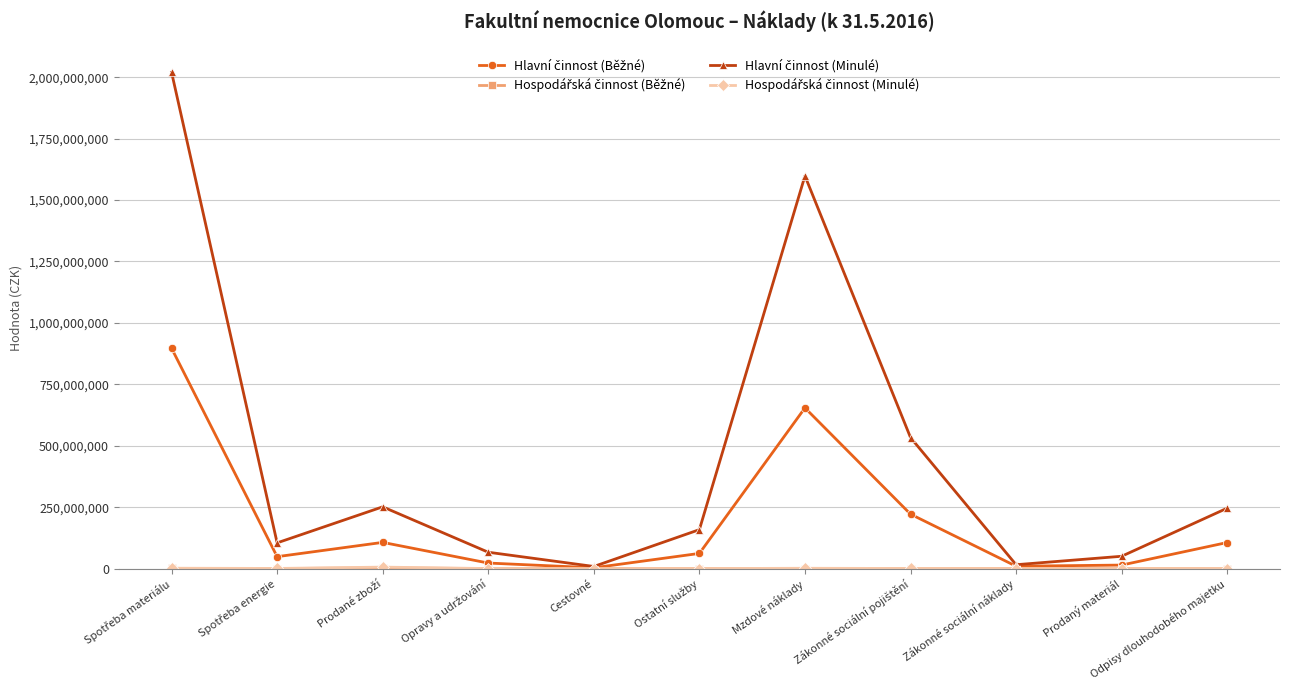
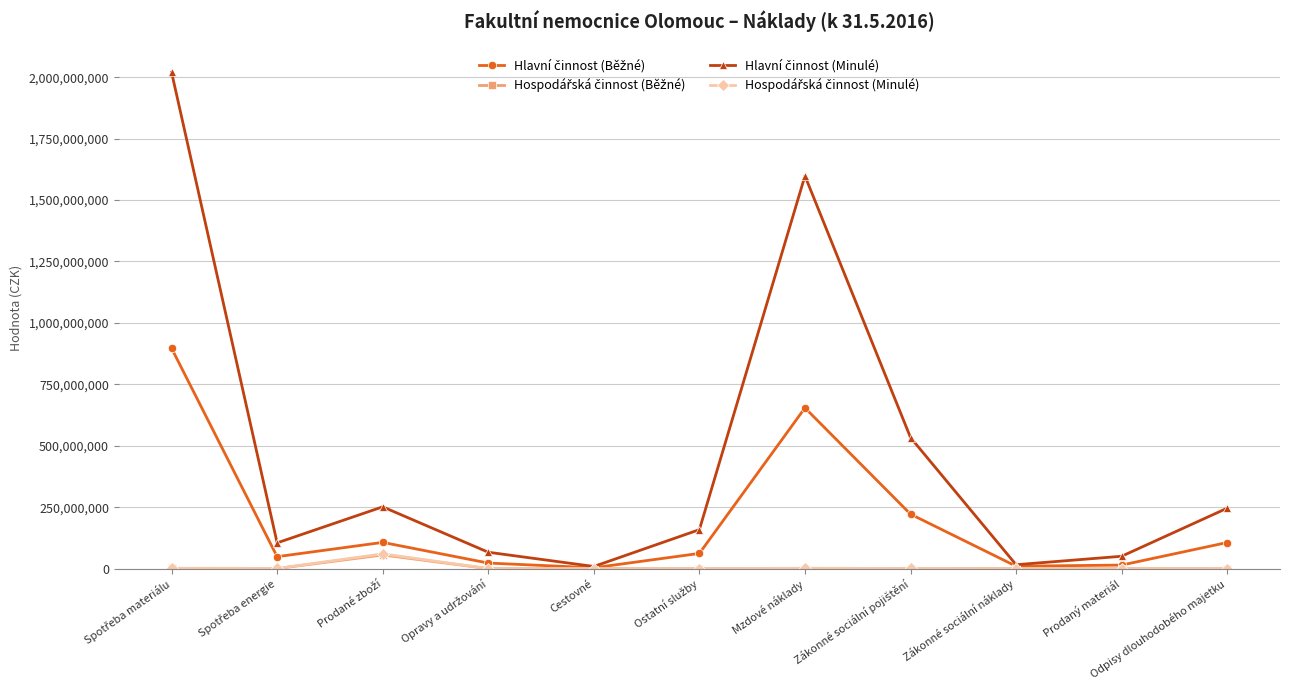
  {
    "Hospodářská činnost (Běžné)": {
-     "Prodané zboží": "0"
+     "Prodané zboží": "60,000,000"
    },
    "Hospodářská činnost (Minulé)": {
-     "Prodané zboží": "10,000,000"
+     "Prodané zboží": "60,000,000"
    }
  }
